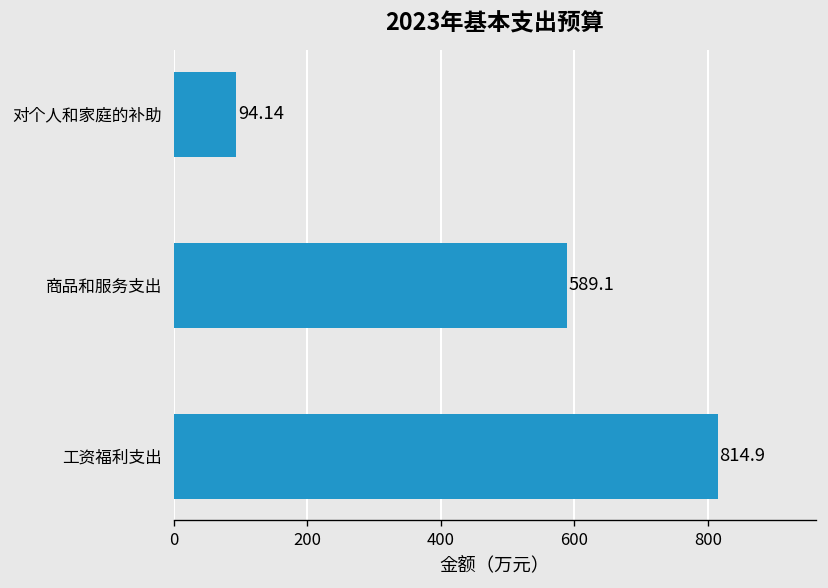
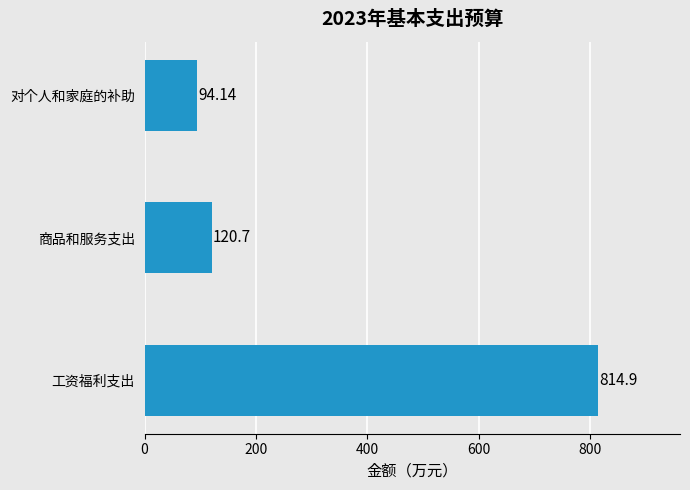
  {
    "对个人和家庭的补助": 94.14,
-   "商品和服务支出": 589.1,
+   "商品和服务支出": 120.7,
    "工资福利支出": 814.9
  }
